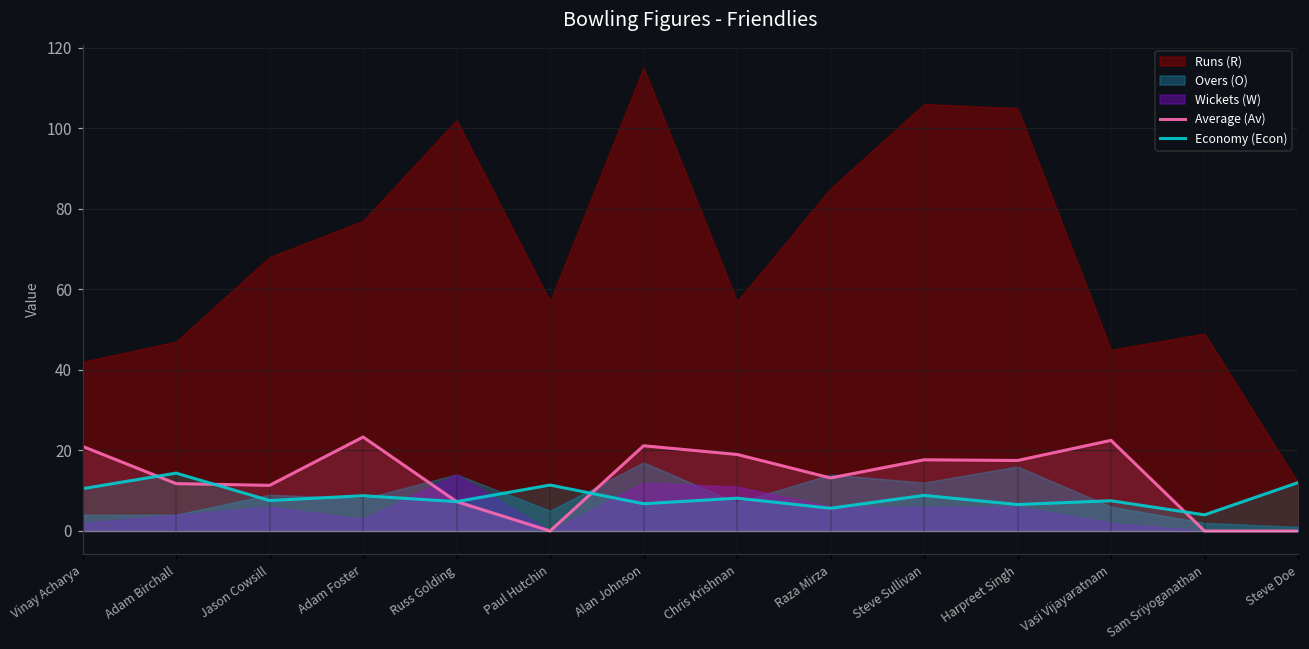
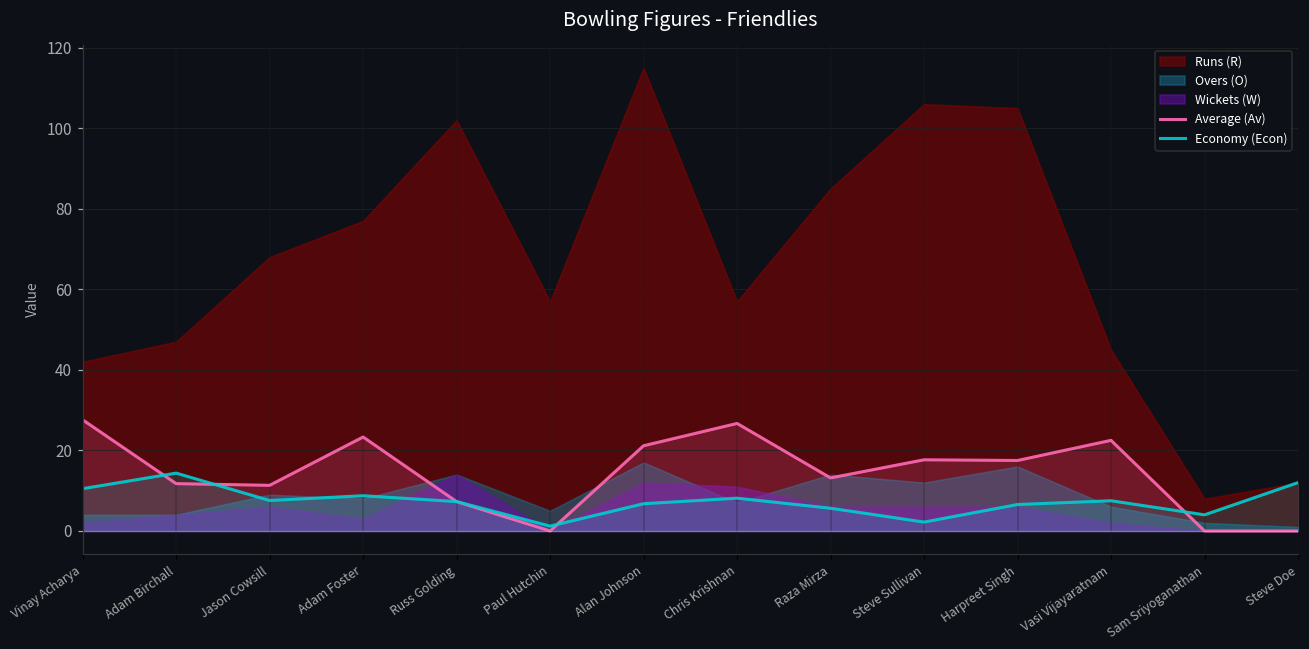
  {
    "Average (Av)": {
-     "Vinay Acharya": 21,
+     "Vinay Acharya": 28,
      "Adam Birchall": 12,
      "Jason Cowsill": 11,
      "Adam Foster": 23,
      "Alan Johnson": 21,
-     "Chris Krishnan": 19,
+     "Chris Krishnan": 27,
      "Raza Mirza": 13,
      "Steve Sullivan": 18,
      "Harpreet Singh": 18,
      "Vasi Vijayaratnam": 23
    },
    "Runs (R)": {
      "Vinay Acharya": 42,
      "Adam Birchall": 47,
      "Jason Cowsill": 68,
      "Adam Foster": 77,
      "Russ Golding": 102,
      "Paul Hutchin": 57,
      "Alan Johnson": 115,
      "Chris Krishnan": 57,
      "Raza Mirza": 85,
      "Steve Sullivan": 106,
      "Harpreet Singh": 105,
      "Vasi Vijayaratnam": 45,
-     "Sam Sriyoganathan": 49
+     "Sam Sriyoganathan": 8
    },
    "Economy (Econ)": {
      "Vinay Acharya": 11,
      "Adam Birchall": 14,
      "Jason Cowsill": 8,
      "Adam Foster": 9,
-     "Paul Hutchin": 11,
+     "Paul Hutchin": 1,
      "Alan Johnson": 7,
      "Chris Krishnan": 8,
-     "Steve Sullivan": 9,
+     "Steve Sullivan": 2,
      "Vasi Vijayaratnam": 8,
      "Sam Sriyoganathan": 4
    },
    "Overs (O)": {
      "Vinay Acharya": 4,
      "Jason Cowsill": 9,
      "Adam Foster": 8,
      "Paul Hutchin": 5,
      "Alan Johnson": 17,
      "Chris Krishnan": 7,
      "Raza Mirza": 14,
      "Steve Sullivan": 12,
      "Harpreet Singh": 16,
      "Vasi Vijayaratnam": 6,
      "Sam Sriyoganathan": 2,
      "Steve Doe": 1
    },
    "Wickets (W)": {
      "Vinay Acharya": 2,
      "Jason Cowsill": 6,
      "Adam Foster": 3,
      "Alan Johnson": 12,
      "Chris Krishnan": 11,
      "Steve Sullivan": 6,
      "Vasi Vijayaratnam": 2
    }
  }
